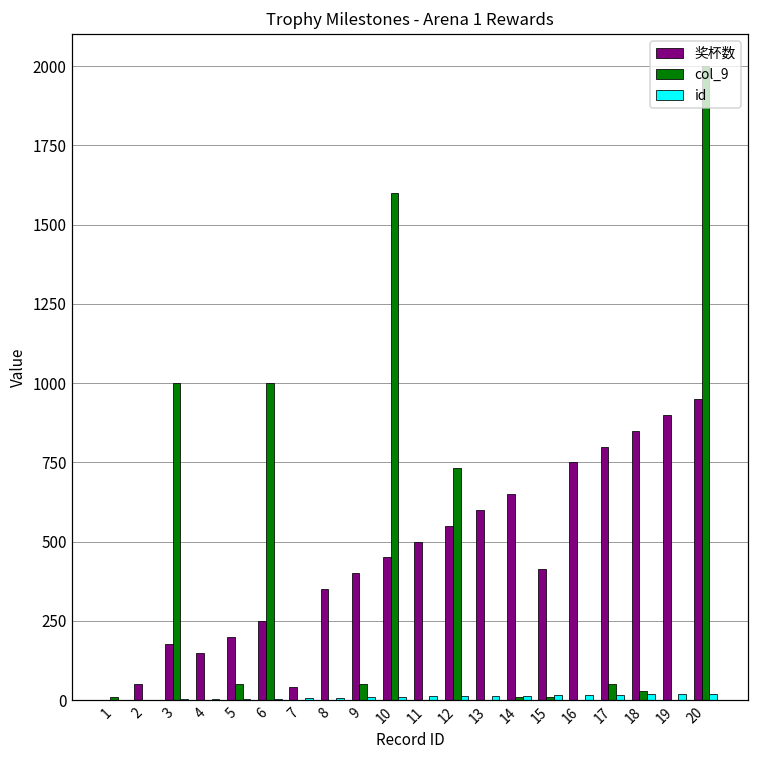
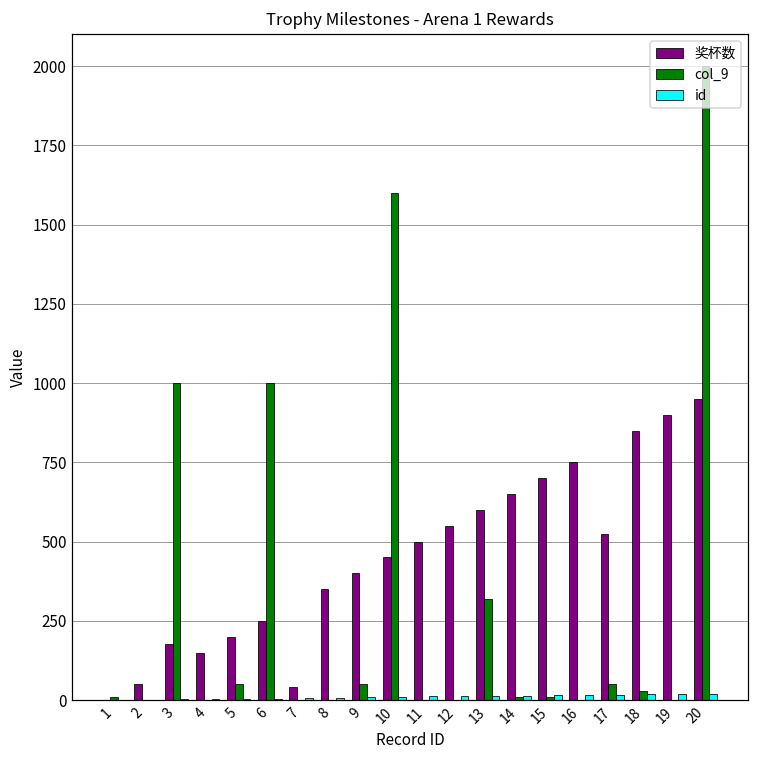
  {
    "奖杯数": {
      "1": 0,
      "2": 50,
      "3": 180,
      "4": 150,
      "5": 200,
      "6": 250,
      "7": 40,
      "8": 350,
      "9": 400,
      "10": 450,
      "11": 500,
      "12": 550,
      "13": 600,
      "14": 650,
-     "15": 410,
+     "15": 700,
      "16": 750,
-     "17": 800,
+     "17": 520,
      "18": 850,
      "19": 900,
      "20": 950
    },
    "col_9": {
      "1": 10,
      "3": 1000,
      "5": 50,
      "6": 1000,
      "9": 50,
      "10": 1600,
-     "12": 730,
-     "13": 0,
+     "12": 0,
+     "13": 320,
      "14": 10,
      "15": 10,
      "17": 50,
      "18": 30
    },
    "id": {
      "9": 10,
      "10": 10,
      "11": 10,
      "12": 10,
      "13": 10,
      "14": 10,
      "15": 20,
      "16": 20,
      "17": 20,
      "18": 20,
      "19": 20,
      "20": 20
    }
  }
